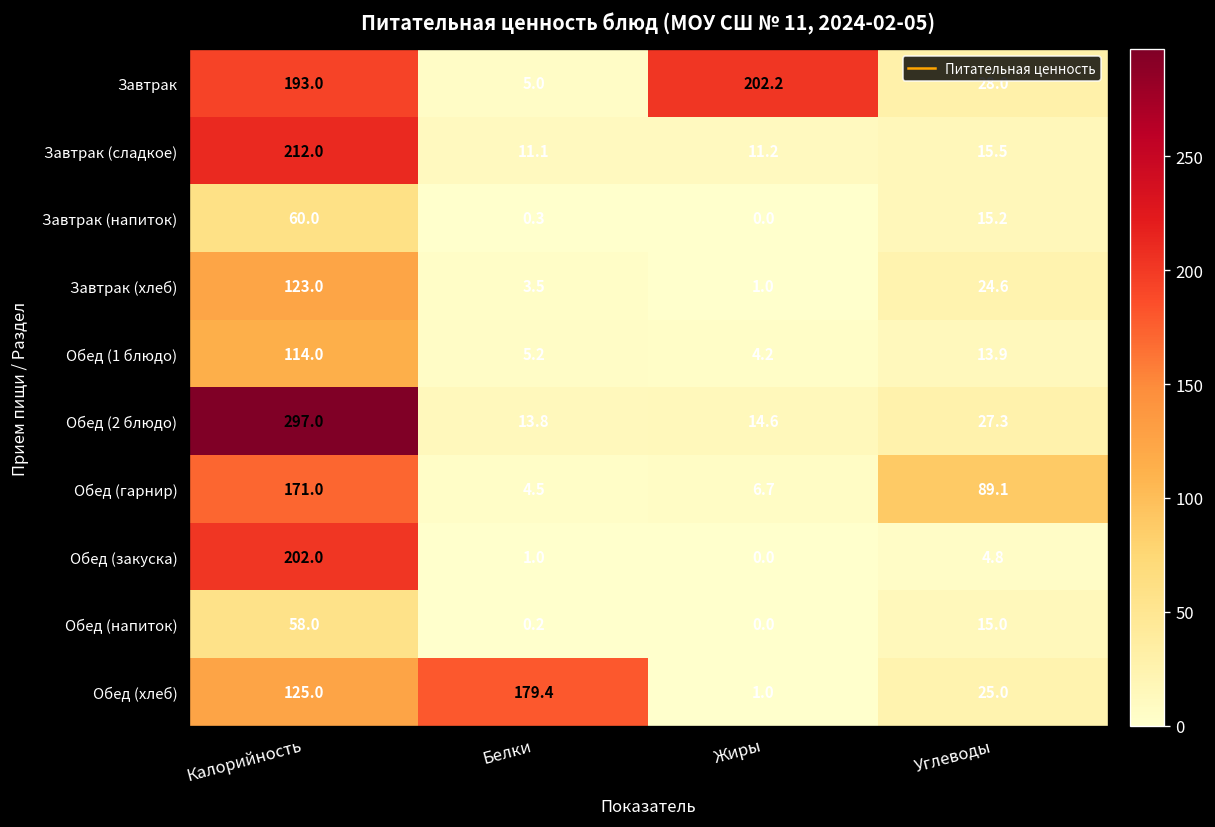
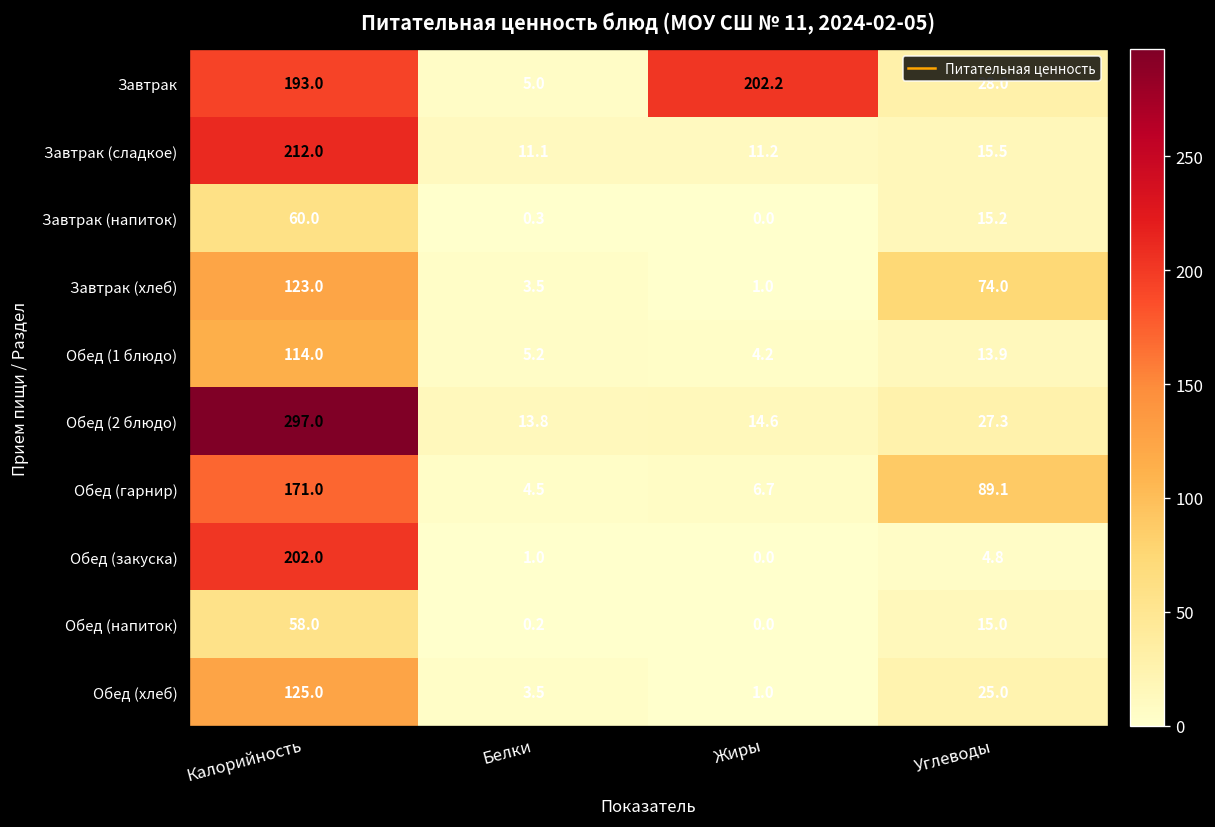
  {
    "Завтрак": {
      "Калорийность": 193.0,
      "Белки": 5.0,
      "Жиры": 202.2
    },
    "Завтрак (сладкое)": {
      "Калорийность": 212.0,
      "Белки": 11.1,
      "Жиры": 11.2,
      "Углеводы": 15.5
    },
    "Завтрак (напиток)": {
      "Калорийность": 60.0,
      "Белки": 0.3,
      "Жиры": 0.0,
      "Углеводы": 15.2
    },
    "Завтрак (хлеб)": {
      "Калорийность": 123.0,
      "Белки": 3.5,
      "Жиры": 1.0,
-     "Углеводы": 24.6
+     "Углеводы": 74.0
    },
    "Обед (1 блюдо)": {
      "Калорийность": 114.0,
      "Белки": 5.2,
      "Жиры": 4.2,
      "Углеводы": 13.9
    },
    "Обед (2 блюдо)": {
      "Калорийность": 297.0,
      "Белки": 13.8,
      "Жиры": 14.6,
      "Углеводы": 27.3
    },
    "Обед (гарнир)": {
      "Калорийность": 171.0,
      "Белки": 4.5,
      "Жиры": 6.7,
      "Углеводы": 89.1
    },
    "Обед (закуска)": {
      "Калорийность": 202.0,
      "Белки": 1.0,
      "Жиры": 0.0,
      "Углеводы": 4.8
    },
    "Обед (напиток)": {
      "Калорийность": 58.0,
      "Белки": 0.2,
      "Жиры": 0.0,
      "Углеводы": 15.0
    },
    "Обед (хлеб)": {
      "Калорийность": 125.0,
-     "Белки": 179.4,
+     "Белки": 3.5,
      "Жиры": 1.0,
      "Углеводы": 25.0
    }
  }
